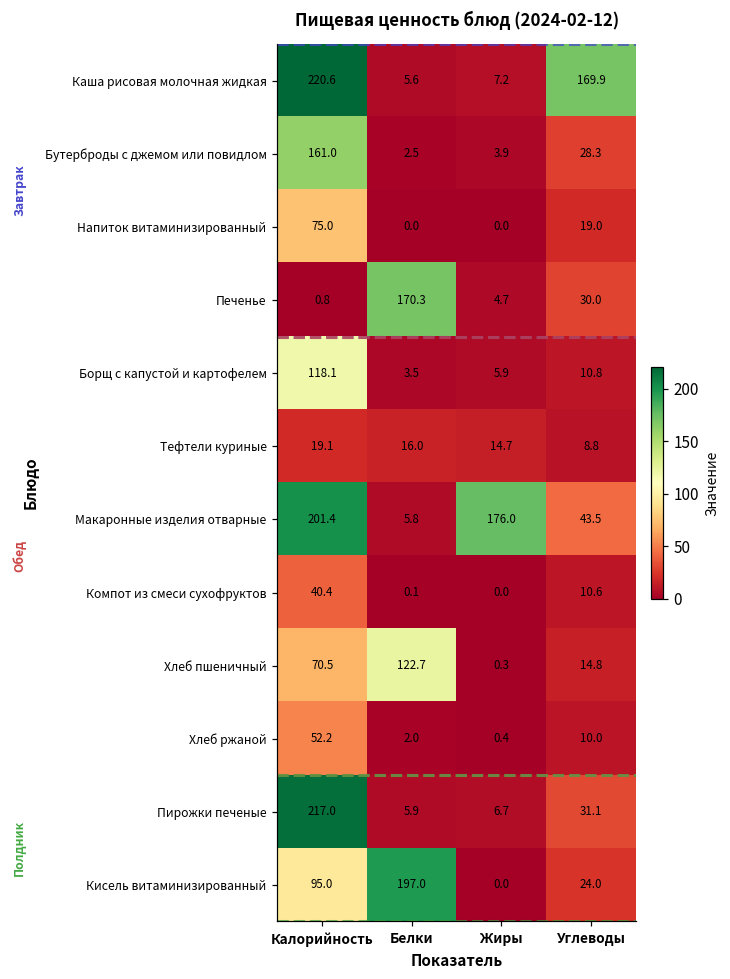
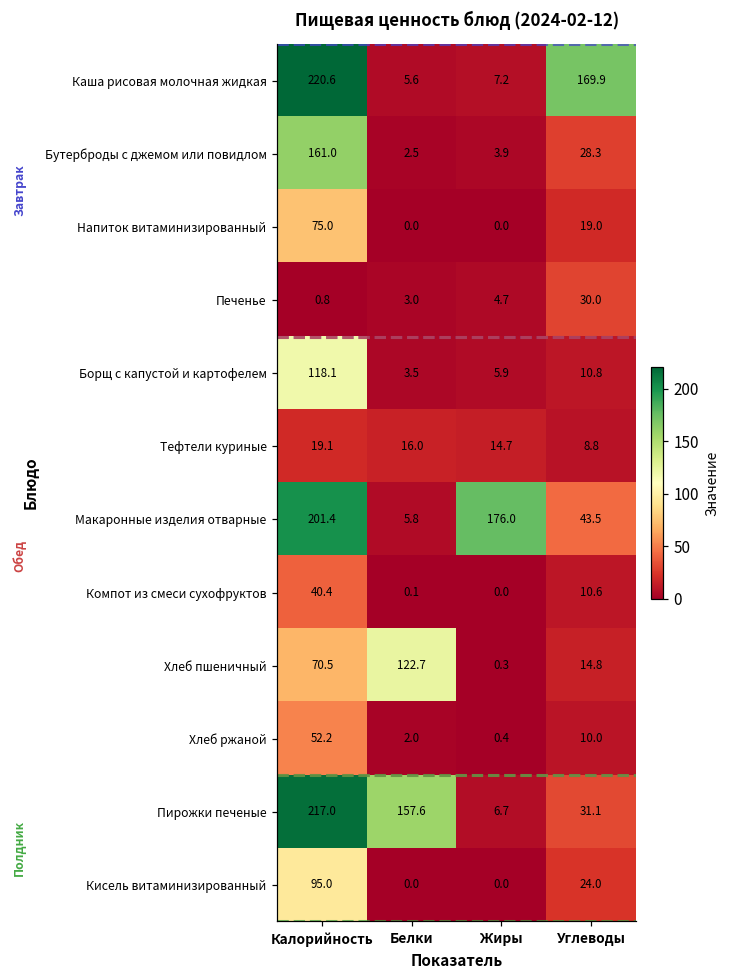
  {
    "Каша рисовая молочная жидкая": {
      "Калорийность": 220.6,
      "Белки": 5.6,
      "Жиры": 7.2,
      "Углеводы": 169.9
    },
    "Бутерброды с джемом или повидлом": {
      "Калорийность": 161.0,
      "Белки": 2.5,
      "Жиры": 3.9,
      "Углеводы": 28.3
    },
    "Напиток витаминизированный": {
      "Калорийность": 75.0,
      "Белки": 0.0,
      "Жиры": 0.0,
      "Углеводы": 19.0
    },
    "Печенье": {
      "Калорийность": 0.8,
-     "Белки": 170.3,
+     "Белки": 3.0,
      "Жиры": 4.7,
      "Углеводы": 30.0
    },
    "Борщ с капустой и картофелем": {
      "Калорийность": 118.1,
      "Белки": 3.5,
      "Жиры": 5.9,
      "Углеводы": 10.8
    },
    "Тефтели куриные": {
      "Калорийность": 19.1,
      "Белки": 16.0,
      "Жиры": 14.7,
      "Углеводы": 8.8
    },
    "Макаронные изделия отварные": {
      "Калорийность": 201.4,
      "Белки": 5.8,
      "Жиры": 176.0,
      "Углеводы": 43.5
    },
    "Компот из смеси сухофруктов": {
      "Калорийность": 40.4,
      "Белки": 0.1,
      "Жиры": 0.0,
      "Углеводы": 10.6
    },
    "Хлеб пшеничный": {
      "Калорийность": 70.5,
      "Белки": 122.7,
      "Жиры": 0.3,
      "Углеводы": 14.8
    },
    "Хлеб ржаной": {
      "Калорийность": 52.2,
      "Белки": 2.0,
      "Жиры": 0.4,
      "Углеводы": 10.0
    },
    "Пирожки печеные": {
      "Калорийность": 217.0,
-     "Белки": 5.9,
+     "Белки": 157.6,
      "Жиры": 6.7,
      "Углеводы": 31.1
    },
    "Кисель витаминизированный": {
      "Калорийность": 95.0,
-     "Белки": 197.0,
+     "Белки": 0.0,
      "Жиры": 0.0,
      "Углеводы": 24.0
    }
  }
